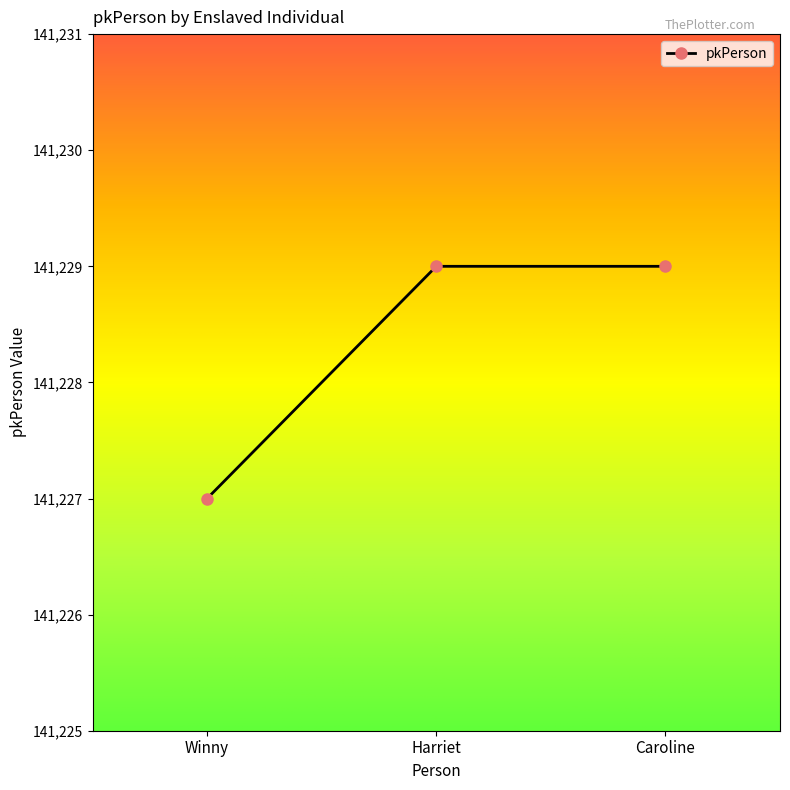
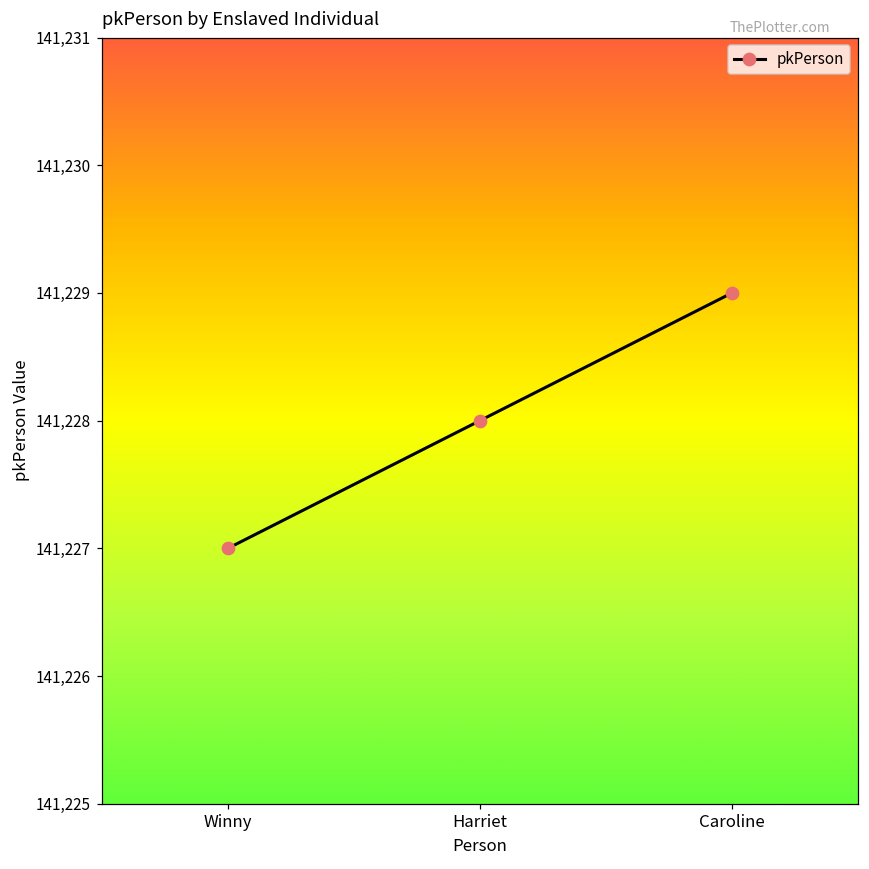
  {
    "Winny": "141,227",
-   "Harriet": "141,229",
+   "Harriet": "141,228",
    "Caroline": "141,229"
  }
